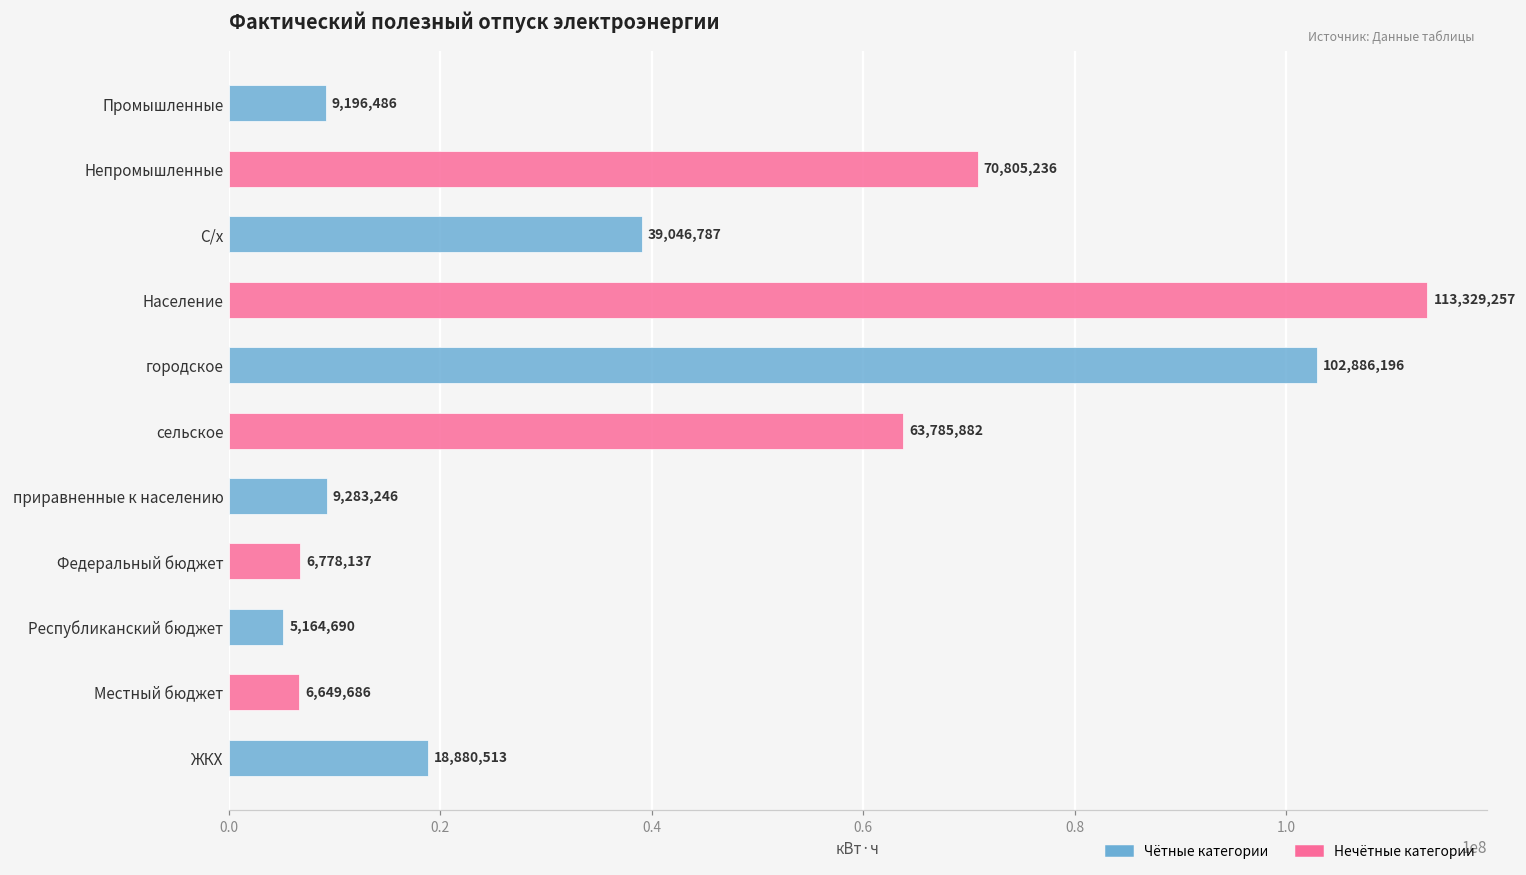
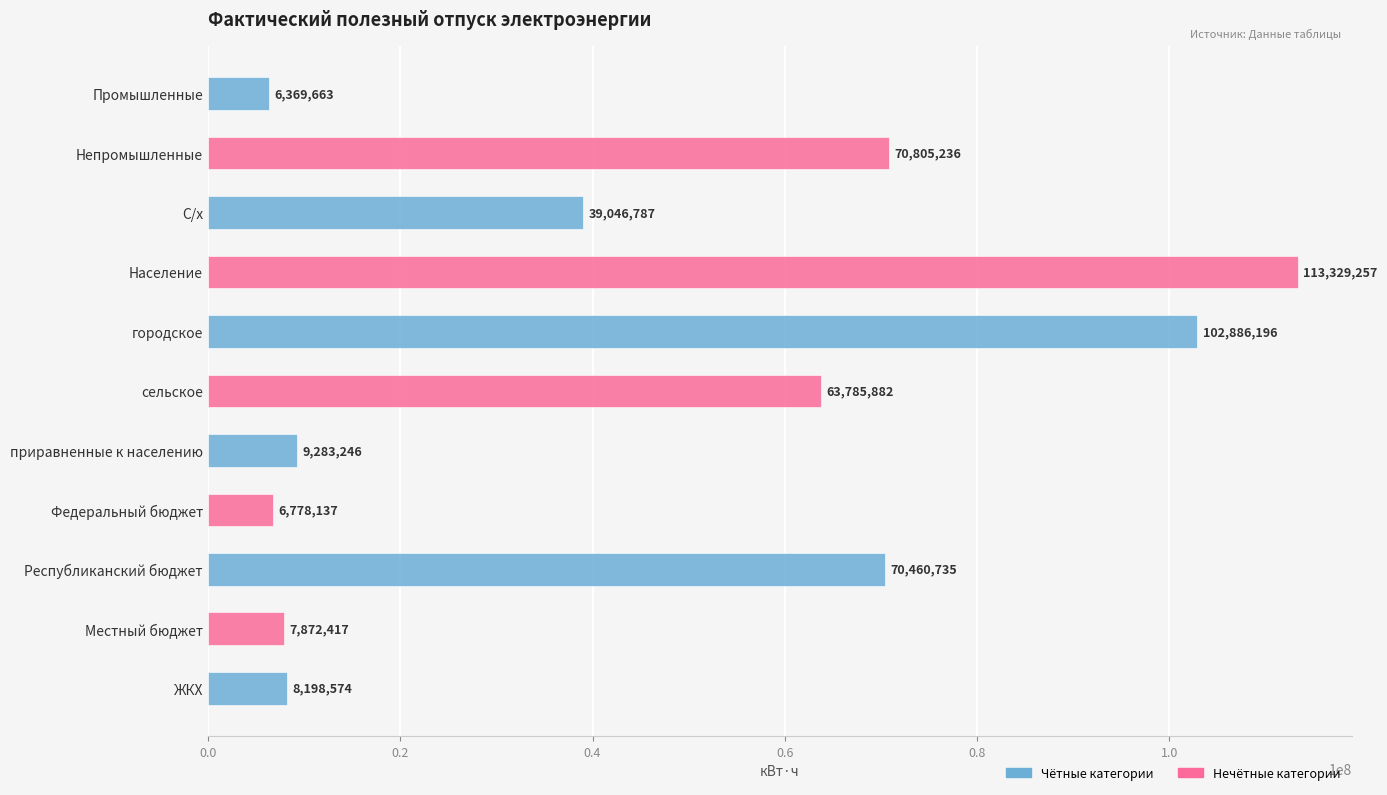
  {
-   "Промышленные": "9,196,486",
+   "Промышленные": "6,369,663",
    "Непромышленные": "70,805,236",
    "С/х": "39,046,787",
    "Население": "113,329,257",
    "городское": "102,886,196",
    "сельское": "63,785,882",
    "приравненные к населению": "9,283,246",
    "Федеральный бюджет": "6,778,137",
-   "Республиканский бюджет": "5,164,690",
-   "Местный бюджет": "6,649,686",
-   "ЖКХ": "18,880,513"
+   "Республиканский бюджет": "70,460,735",
+   "Местный бюджет": "7,872,417",
+   "ЖКХ": "8,198,574"
  }
